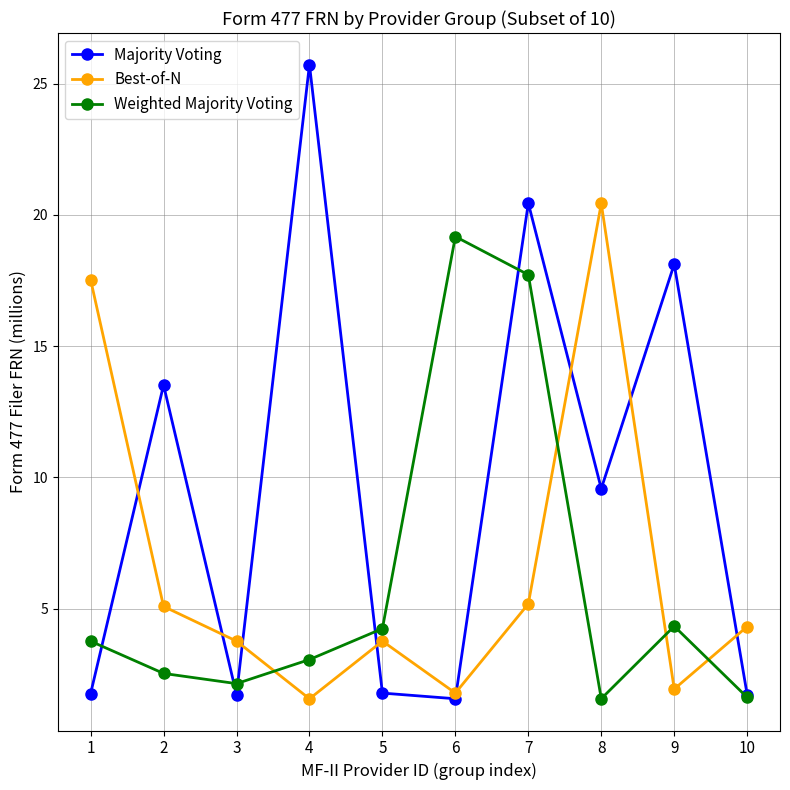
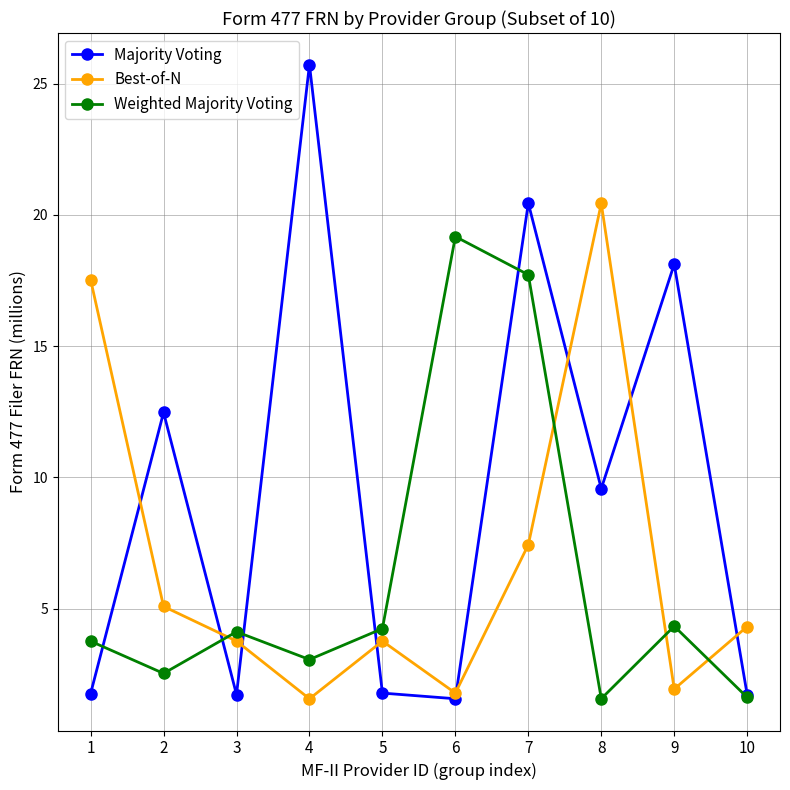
  {
    "Majority Voting": {
      "1": 1.8,
-     "2": 13.5,
+     "2": 12.5,
      "3": 1.7,
      "4": 25.7,
      "5": 1.8,
      "6": 1.6,
      "7": 20.4,
      "8": 9.6,
      "9": 18.1,
      "10": 1.7
    },
    "Best-of-N": {
      "1": 17.5,
      "2": 5.1,
      "3": 3.8,
      "4": 1.6,
      "5": 3.8,
      "6": 1.8,
-     "7": 5.2,
+     "7": 7.4,
      "8": 20.4,
      "9": 1.9,
      "10": 4.3
    },
    "Weighted Majority Voting": {
      "1": 3.8,
      "2": 2.5,
-     "3": 2.1,
+     "3": 4.1,
      "4": 3.1,
      "5": 4.2,
      "6": 19.2,
      "7": 17.7,
      "8": 1.6,
      "9": 4.3,
      "10": 1.6
    }
  }
